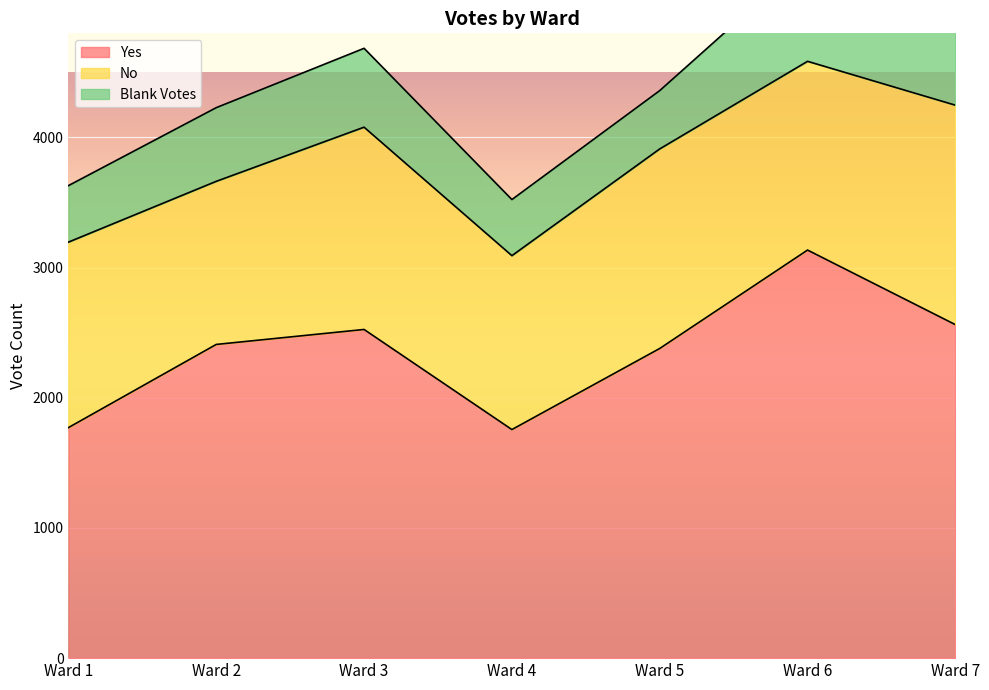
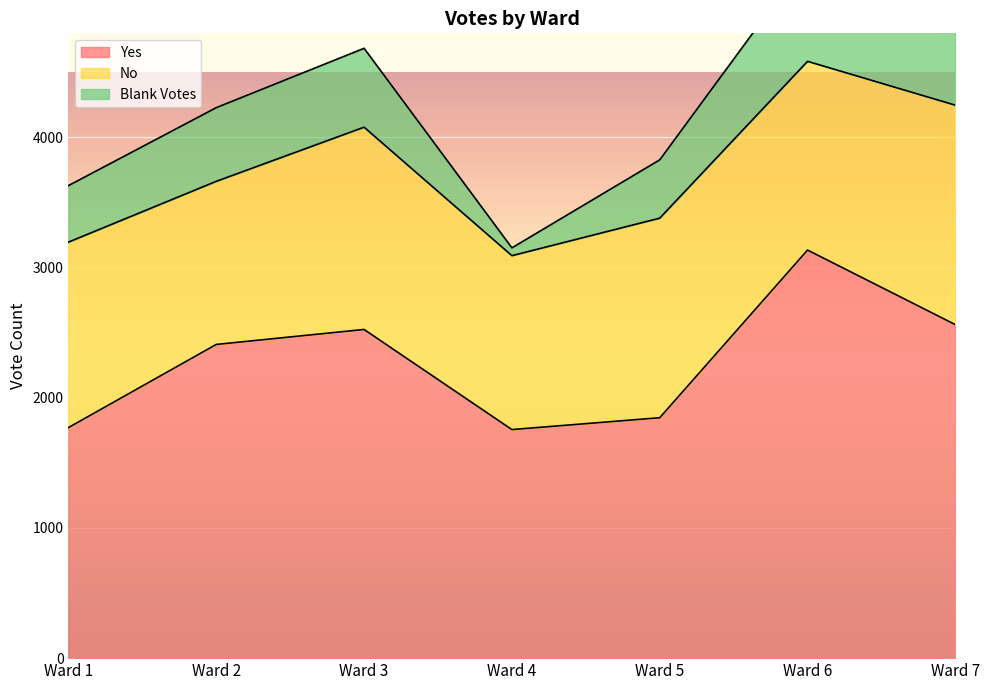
  {
    "Yes": {
      "Ward 1": 1770,
      "Ward 2": 2410,
      "Ward 3": 2530,
      "Ward 4": 1760,
-     "Ward 5": 2380,
+     "Ward 5": 1850,
      "Ward 6": 3140,
      "Ward 7": 2560
    },
    "No": {
      "Ward 1": 1430,
      "Ward 2": 1250,
      "Ward 3": 1550,
      "Ward 4": 1340,
      "Ward 5": 1530,
      "Ward 6": 1450,
      "Ward 7": 1690
    },
    "Blank Votes": {
      "Ward 1": 430,
      "Ward 2": 570,
      "Ward 3": 610,
-     "Ward 4": 430,
+     "Ward 4": 60,
      "Ward 5": 450
    }
  }
